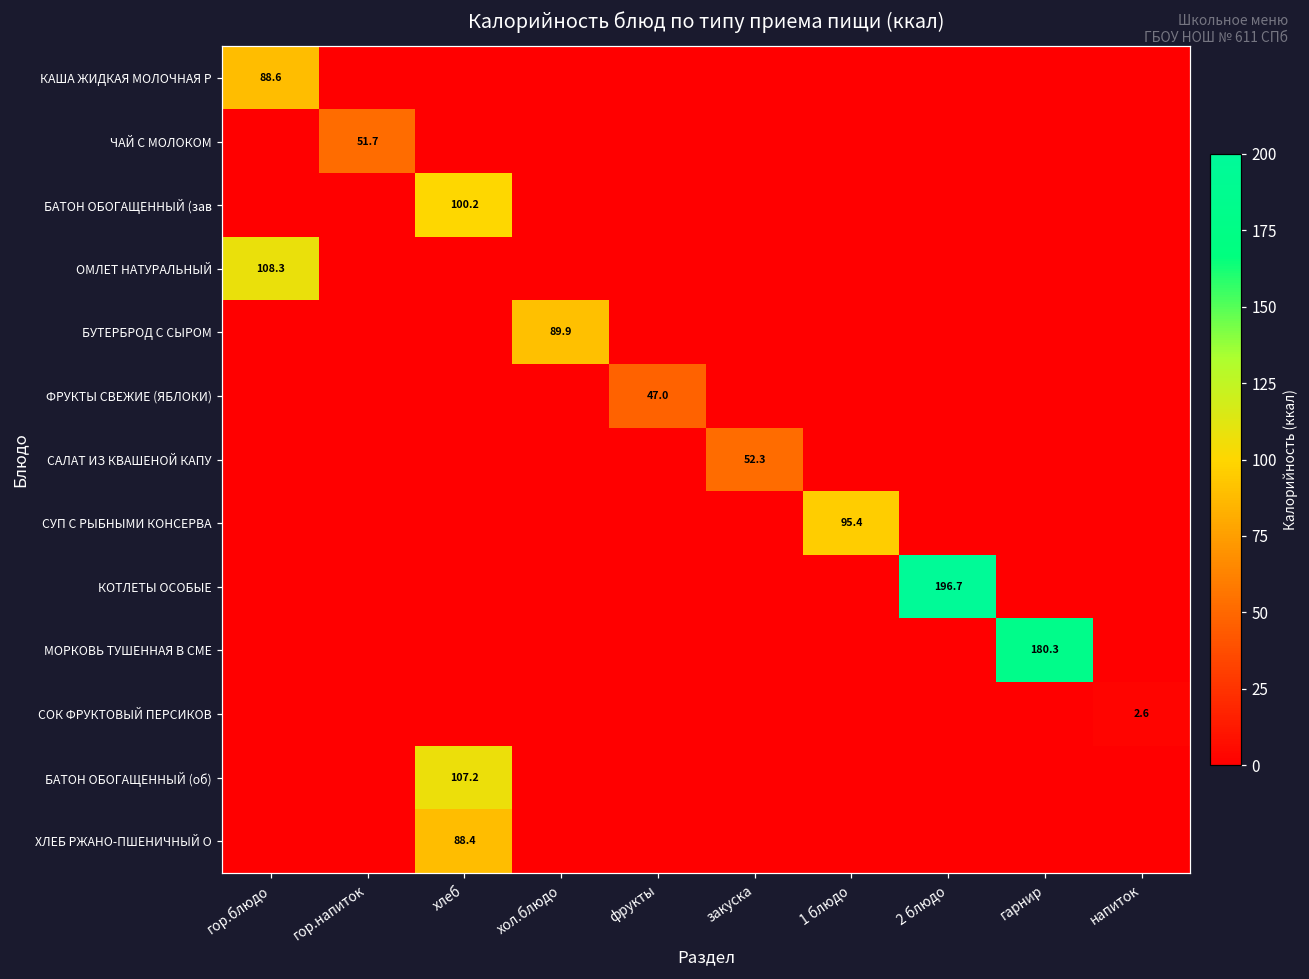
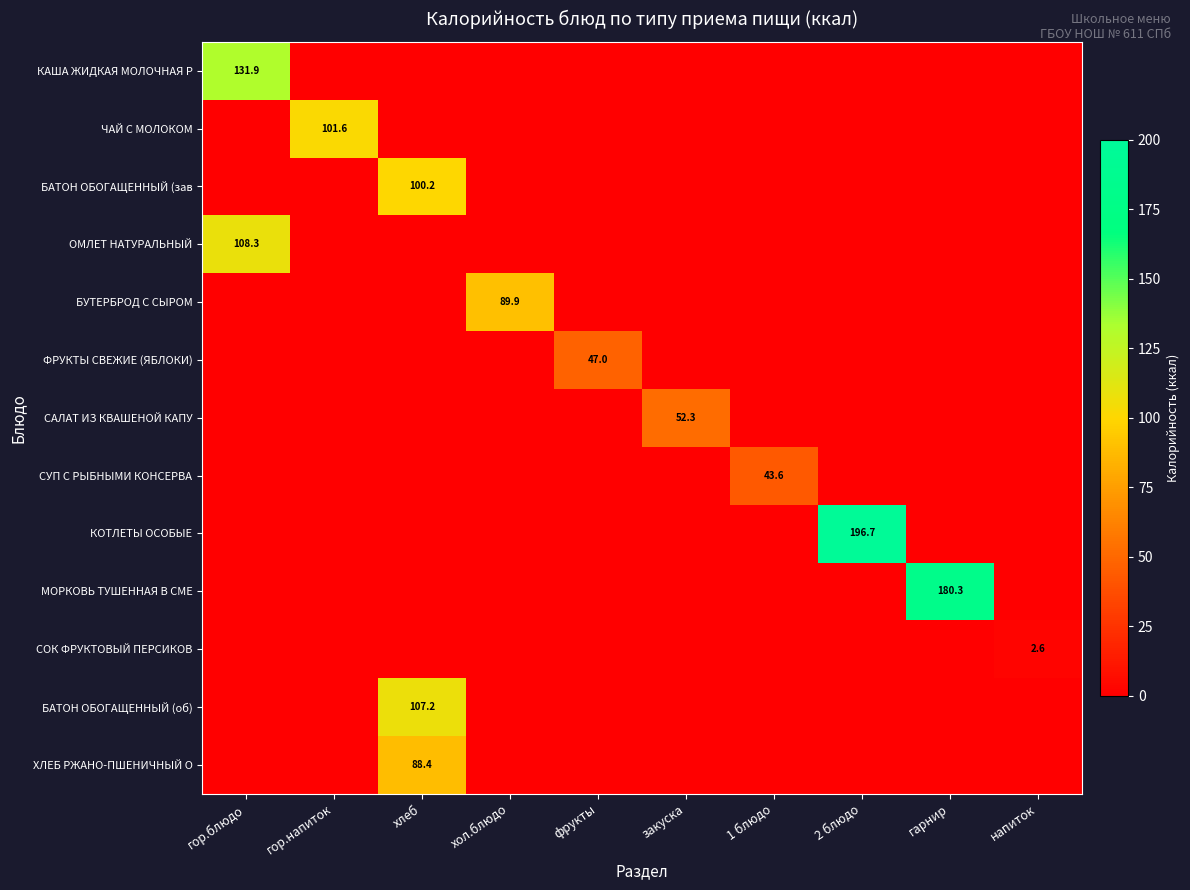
  {
    "КАША ЖИДКАЯ МОЛОЧНАЯ Р": {
-     "гор.блюдо": 88.6
+     "гор.блюдо": 131.9
    },
    "ЧАЙ С МОЛОКОМ": {
-     "гор.напиток": 51.7
+     "гор.напиток": 101.6
    },
    "БАТОН ОБОГАЩЕННЫЙ (зав": {
      "хлеб": 100.2
    },
    "ОМЛЕТ НАТУРАЛЬНЫЙ": {
      "гор.блюдо": 108.3
    },
    "БУТЕРБРОД С СЫРОМ": {
      "хол.блюдо": 89.9
    },
    "ФРУКТЫ СВЕЖИЕ (ЯБЛОКИ)": {
      "фрукты": 47.0
    },
    "САЛАТ ИЗ КВАШЕНОЙ КАПУ": {
      "закуска": 52.3
    },
    "СУП С РЫБНЫМИ КОНСЕРВА": {
-     "1 блюдо": 95.4
+     "1 блюдо": 43.6
    },
    "КОТЛЕТЫ ОСОБЫЕ": {
      "2 блюдо": 196.7
    },
    "МОРКОВЬ ТУШЕННАЯ В СМЕ": {
      "гарнир": 180.3
    },
    "СОК ФРУКТОВЫЙ ПЕРСИКОВ": {
      "напиток": 2.6
    },
    "БАТОН ОБОГАЩЕННЫЙ (об)": {
      "хлеб": 107.2
    },
    "ХЛЕБ РЖАНО-ПШЕНИЧНЫЙ О": {
      "хлеб": 88.4
    }
  }
